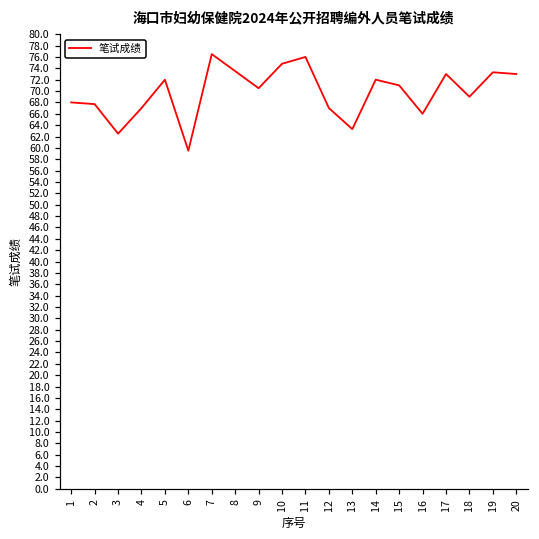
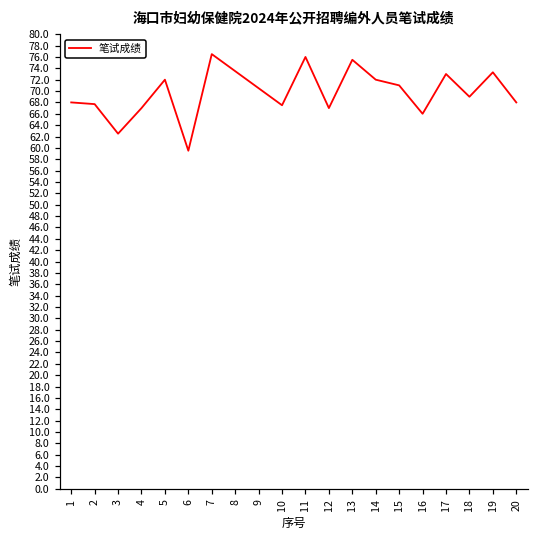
  {
    "1": 68,
    "2": 68,
    "3": 63,
    "4": 67,
    "5": 72,
    "6": 60,
    "7": 77,
    "8": 74,
    "9": 71,
-   "10": 75,
+   "10": 68,
    "11": 76,
    "12": 67,
-   "13": 63,
+   "13": 76,
    "14": 72,
    "15": 71,
    "16": 66,
    "17": 73,
    "18": 69,
    "19": 73,
-   "20": 73
+   "20": 68
  }
